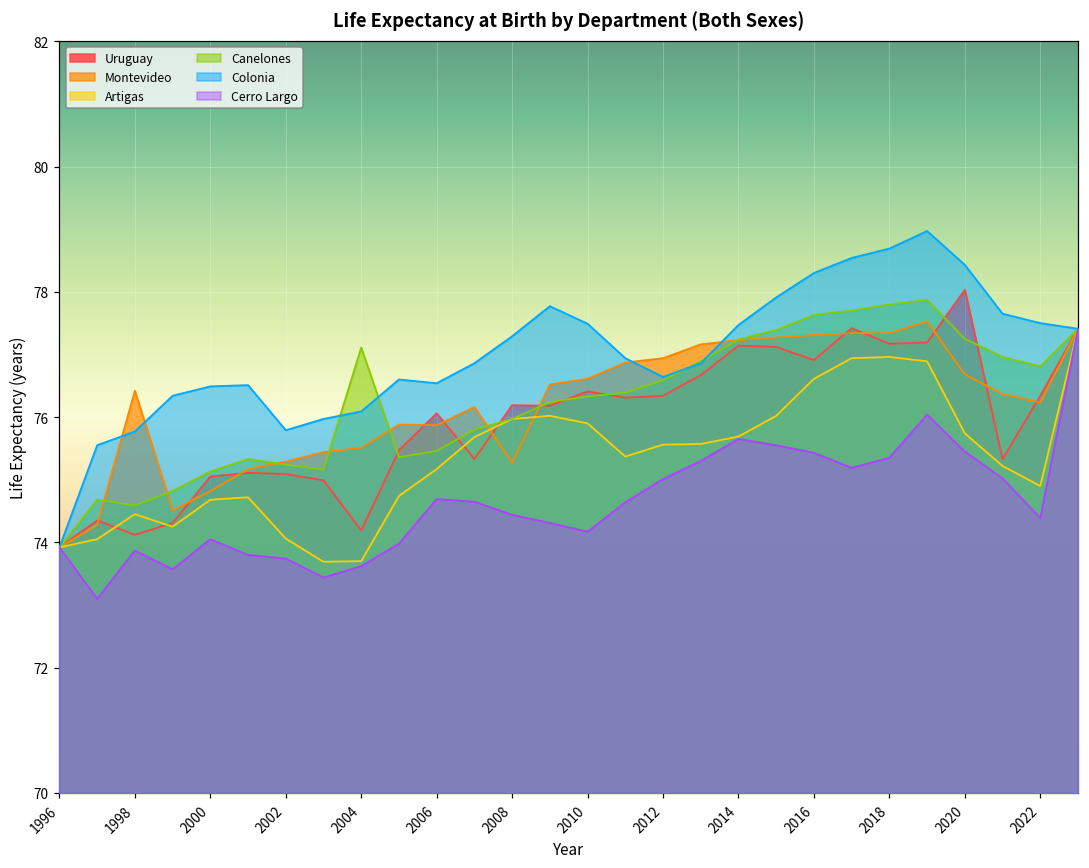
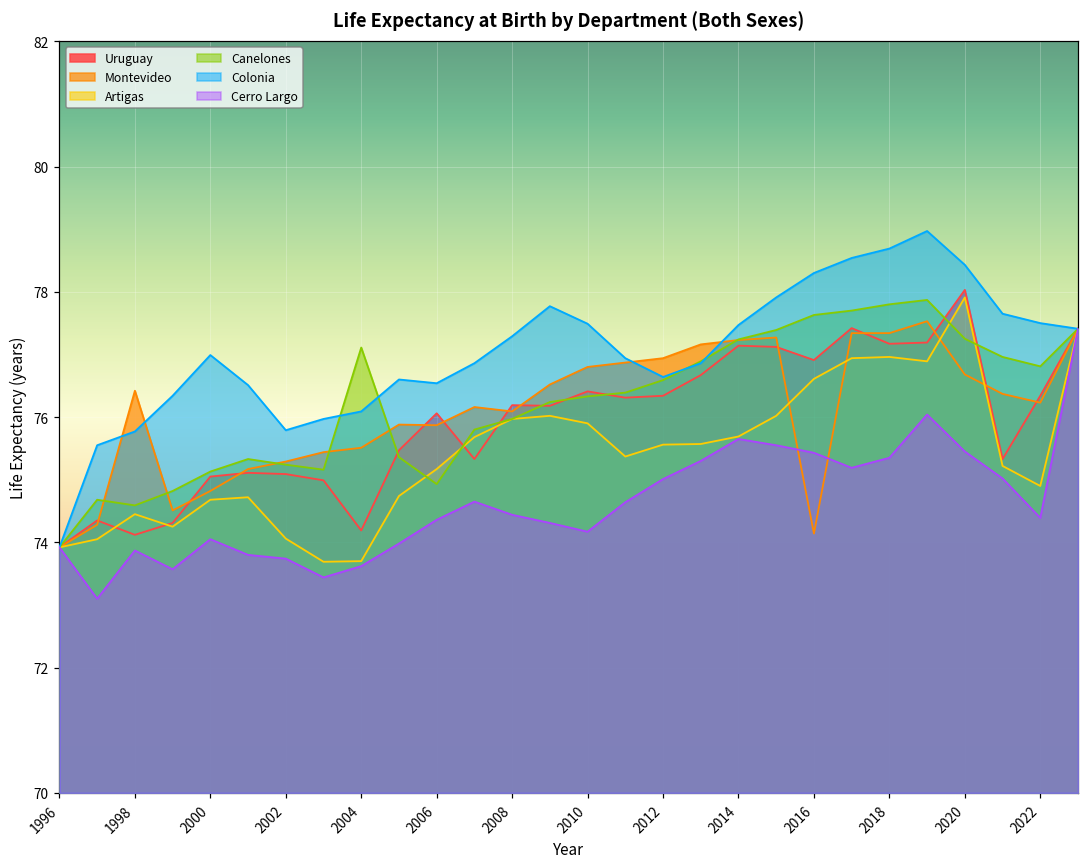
  {
    "Uruguay": {
      "1998": 74.1,
      "2000": 75.1,
      "2002": 75.1,
      "2004": 74.2,
      "2006": 76.1,
      "2008": 76.2,
      "2010": 76.4,
      "2012": 76.3,
      "2014": 77.1,
      "2016": 76.9,
      "2018": 77.2,
      "2020": 78.0,
      "2022": 76.3
    },
    "Montevideo": {
      "1998": 76.4,
      "2000": 74.8,
      "2002": 75.3,
      "2004": 75.5,
      "2006": 75.9,
-     "2008": 75.3,
-     "2010": 76.6,
+     "2008": 76.1,
+     "2010": 76.8,
      "2012": 76.9,
-     "2016": 77.3,
+     "2016": 74.1,
      "2018": 77.3,
      "2020": 76.7,
      "2022": 76.2
    },
    "Artigas": {
      "1998": 74.5,
      "2000": 74.7,
      "2002": 74.1,
      "2004": 73.7,
      "2006": 75.2,
      "2010": 75.9,
      "2012": 75.6,
      "2016": 76.6,
      "2018": 77.0,
-     "2020": 75.7,
+     "2020": 77.9,
      "2022": 74.9
    },
    "Canelones": {
      "1998": 74.6,
      "2000": 75.1,
      "2002": 75.2,
      "2004": 77.1,
-     "2006": 75.5,
+     "2006": 74.9,
      "2010": 76.3,
      "2012": 76.6,
      "2016": 77.6,
      "2018": 77.8,
      "2020": 77.3,
      "2022": 76.8
    },
    "Colonia": {
      "1998": 75.8,
-     "2000": 76.5,
+     "2000": 77.0,
      "2002": 75.8,
      "2004": 76.1,
      "2006": 76.5,
      "2008": 77.3,
      "2010": 77.5,
      "2012": 76.6,
      "2014": 77.5,
      "2016": 78.3,
      "2018": 78.7,
      "2020": 78.4,
      "2022": 77.5
    },
    "Cerro Largo": {
      "1998": 73.9,
      "2000": 74.1,
      "2002": 73.7,
      "2004": 73.6,
-     "2006": 74.7,
+     "2006": 74.4,
      "2008": 74.4,
      "2010": 74.2,
      "2012": 75.0,
      "2016": 75.4,
      "2018": 75.4,
      "2020": 75.5,
      "2022": 74.4
    }
  }
